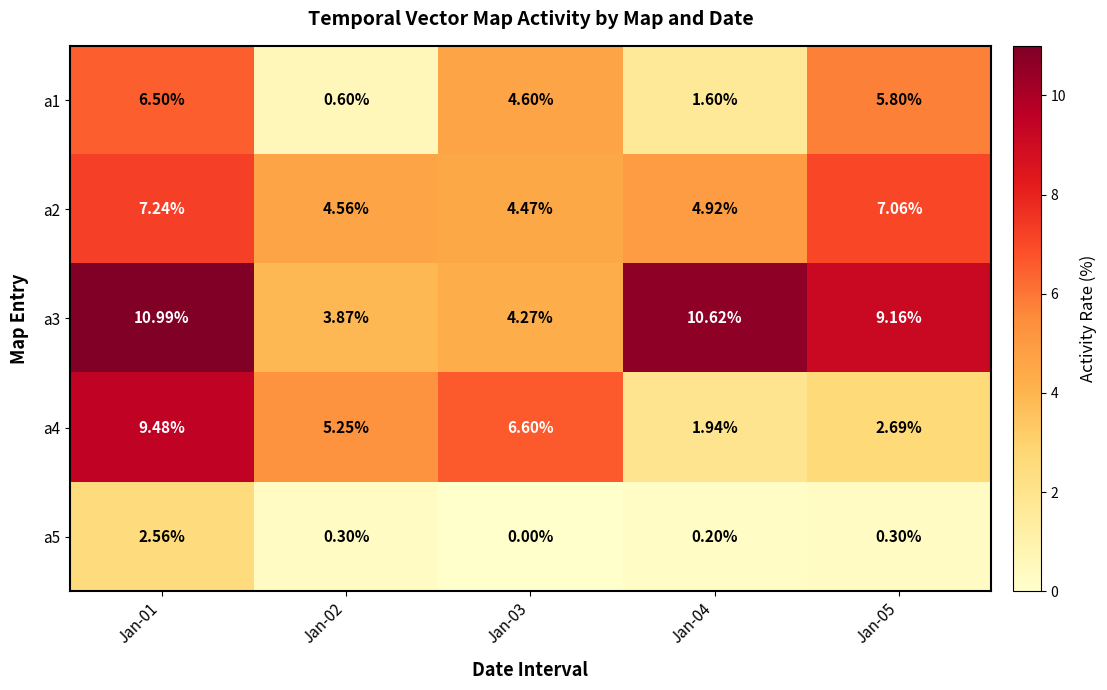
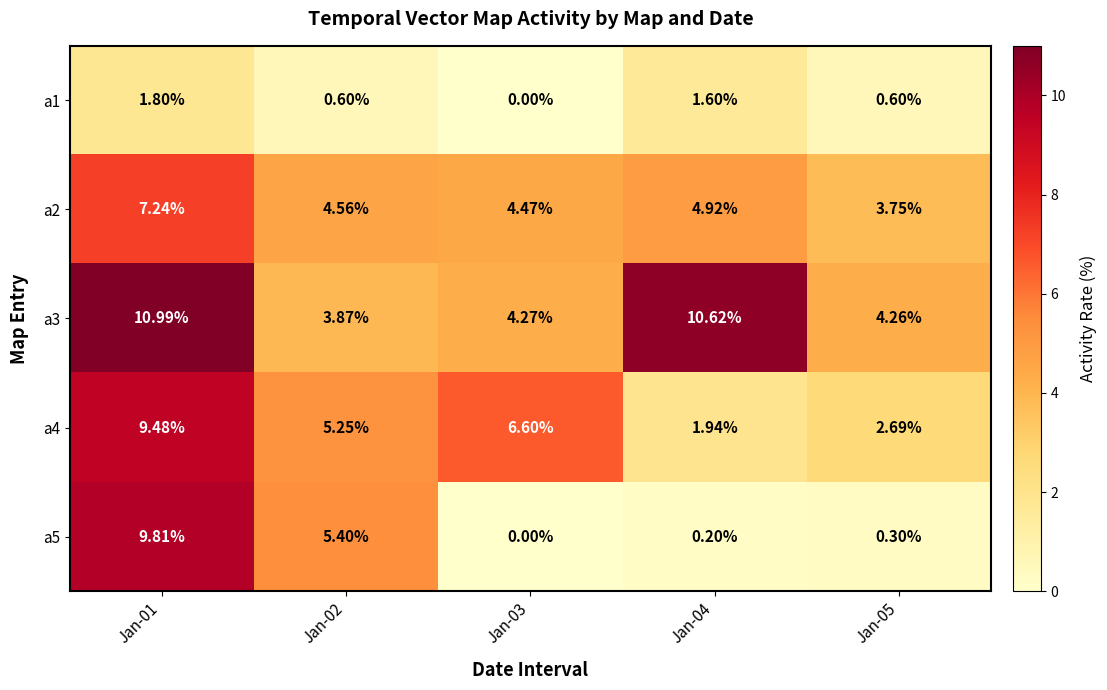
  {
    "a1": {
-     "Jan-01": "6.50%",
+     "Jan-01": "1.80%",
      "Jan-02": "0.60%",
-     "Jan-03": "4.60%",
+     "Jan-03": "0.00%",
      "Jan-04": "1.60%",
-     "Jan-05": "5.80%"
+     "Jan-05": "0.60%"
    },
    "a2": {
      "Jan-01": "7.24%",
      "Jan-02": "4.56%",
      "Jan-03": "4.47%",
      "Jan-04": "4.92%",
-     "Jan-05": "7.06%"
+     "Jan-05": "3.75%"
    },
    "a3": {
      "Jan-01": "10.99%",
      "Jan-02": "3.87%",
      "Jan-03": "4.27%",
      "Jan-04": "10.62%",
-     "Jan-05": "9.16%"
+     "Jan-05": "4.26%"
    },
    "a4": {
      "Jan-01": "9.48%",
      "Jan-02": "5.25%",
      "Jan-03": "6.60%",
      "Jan-04": "1.94%",
      "Jan-05": "2.69%"
    },
    "a5": {
-     "Jan-01": "2.56%",
-     "Jan-02": "0.30%",
+     "Jan-01": "9.81%",
+     "Jan-02": "5.40%",
      "Jan-03": "0.00%",
      "Jan-04": "0.20%",
      "Jan-05": "0.30%"
    }
  }
